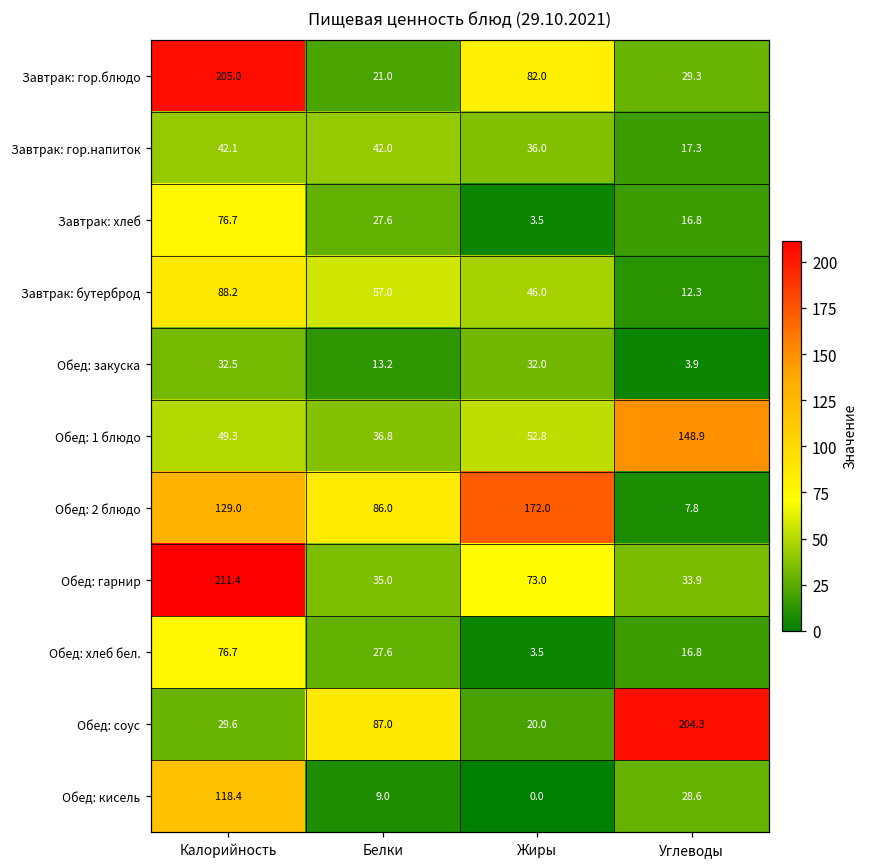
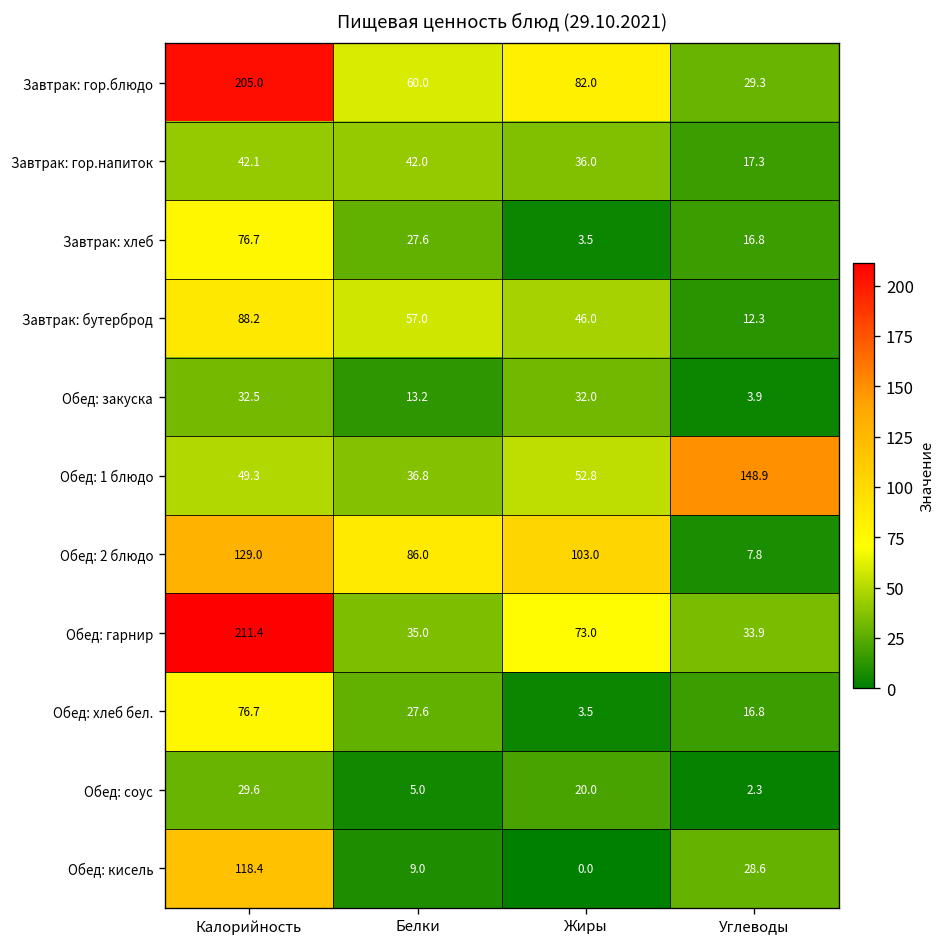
  {
    "Завтрак: гор.блюдо": {
      "Калорийность": 205.0,
-     "Белки": 21.0,
+     "Белки": 60.0,
      "Жиры": 82.0,
      "Углеводы": 29.3
    },
    "Завтрак: гор.напиток": {
      "Калорийность": 42.1,
      "Белки": 42.0,
      "Жиры": 36.0,
      "Углеводы": 17.3
    },
    "Завтрак: хлеб": {
      "Калорийность": 76.7,
      "Белки": 27.6,
      "Жиры": 3.5,
      "Углеводы": 16.8
    },
    "Завтрак: бутерброд": {
      "Калорийность": 88.2,
      "Белки": 57.0,
      "Жиры": 46.0,
      "Углеводы": 12.3
    },
    "Обед: закуска": {
      "Калорийность": 32.5,
      "Белки": 13.2,
      "Жиры": 32.0,
      "Углеводы": 3.9
    },
    "Обед: 1 блюдо": {
      "Калорийность": 49.3,
      "Белки": 36.8,
      "Жиры": 52.8,
      "Углеводы": 148.9
    },
    "Обед: 2 блюдо": {
      "Калорийность": 129.0,
      "Белки": 86.0,
-     "Жиры": 172.0,
+     "Жиры": 103.0,
      "Углеводы": 7.8
    },
    "Обед: гарнир": {
      "Калорийность": 211.4,
      "Белки": 35.0,
      "Жиры": 73.0,
      "Углеводы": 33.9
    },
    "Обед: хлеб бел.": {
      "Калорийность": 76.7,
      "Белки": 27.6,
      "Жиры": 3.5,
      "Углеводы": 16.8
    },
    "Обед: соус": {
      "Калорийность": 29.6,
-     "Белки": 87.0,
+     "Белки": 5.0,
      "Жиры": 20.0,
-     "Углеводы": 204.3
+     "Углеводы": 2.3
    },
    "Обед: кисель": {
      "Калорийность": 118.4,
      "Белки": 9.0,
      "Жиры": 0.0,
      "Углеводы": 28.6
    }
  }
